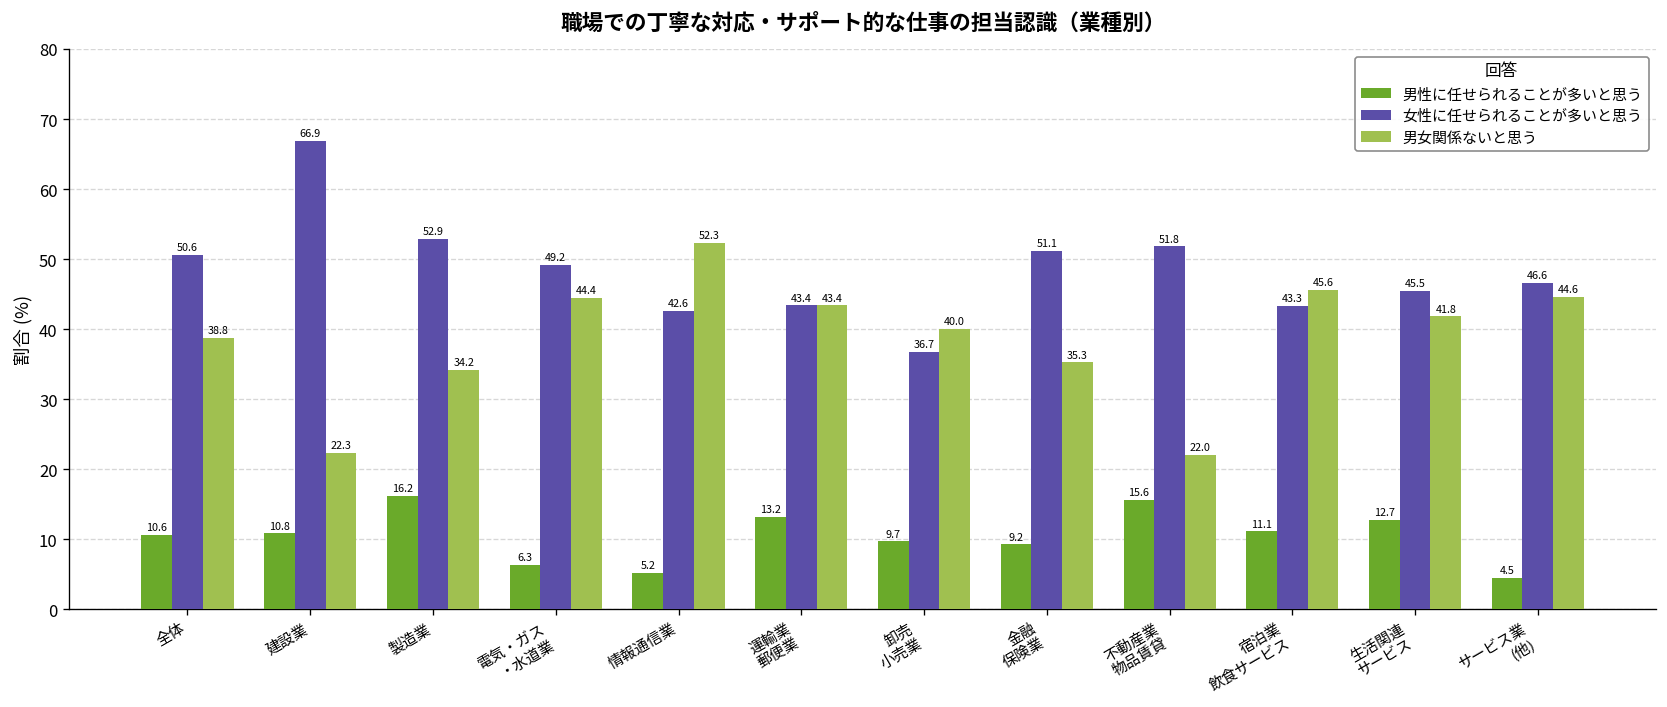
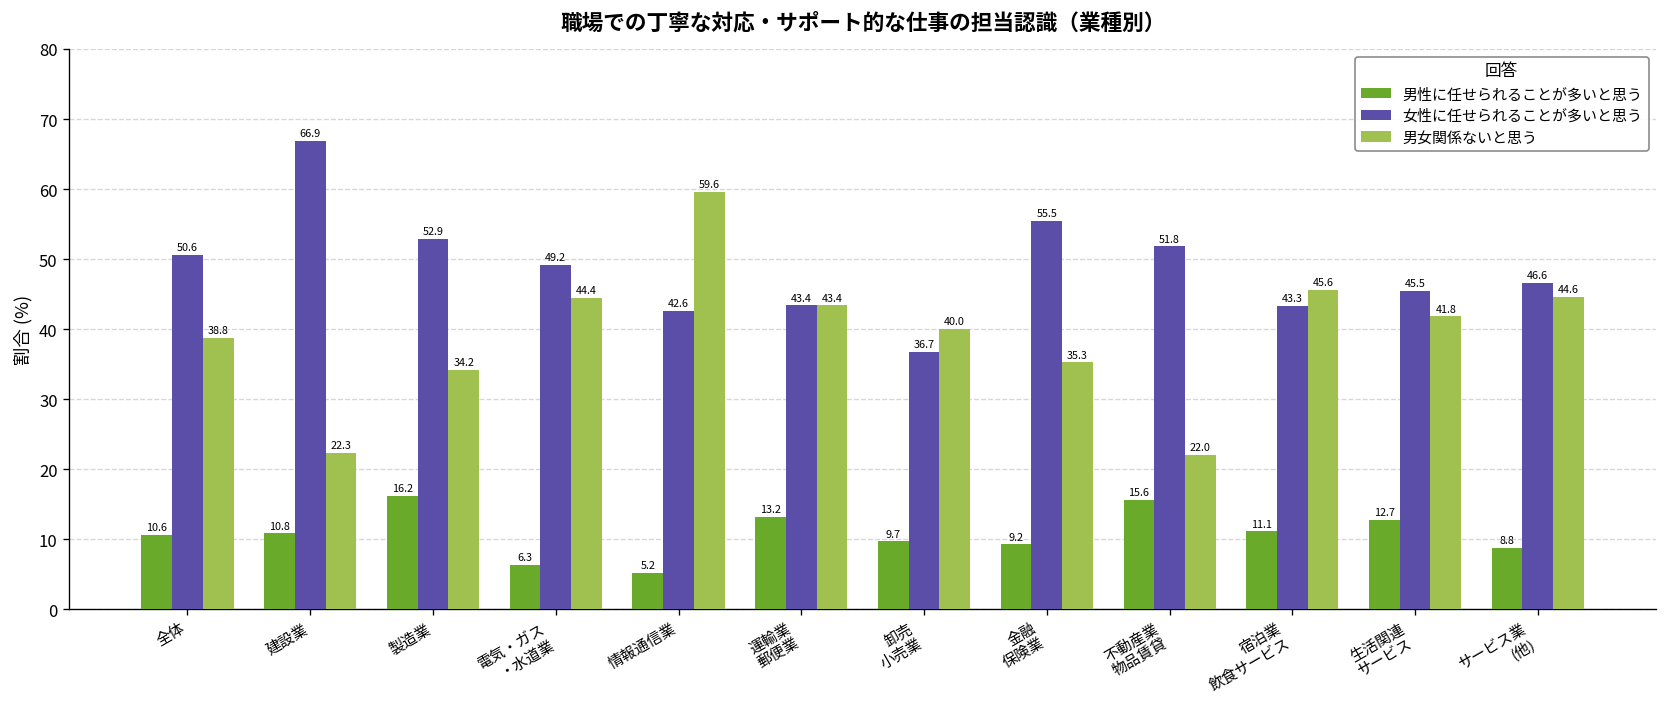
  {
    "男性に任せられることが多いと思う": {
      "全体": 10.6,
      "建設業": 10.8,
      "製造業": 16.2,
      "電気・ガス ・水道業": 6.3,
      "情報通信業": 5.2,
      "運輸業 郵便業": 13.2,
      "卸売 小売業": 9.7,
      "金融 保険業": 9.2,
      "不動産業 物品賃貸": 15.6,
      "宿泊業 飲食サービス": 11.1,
      "生活関連 サービス": 12.7,
-     "サービス業 (他)": 4.5
+     "サービス業 (他)": 8.8
    },
    "女性に任せられることが多いと思う": {
      "全体": 50.6,
      "建設業": 66.9,
      "製造業": 52.9,
      "電気・ガス ・水道業": 49.2,
      "情報通信業": 42.6,
      "運輸業 郵便業": 43.4,
      "卸売 小売業": 36.7,
-     "金融 保険業": 51.1,
+     "金融 保険業": 55.5,
      "不動産業 物品賃貸": 51.8,
      "宿泊業 飲食サービス": 43.3,
      "生活関連 サービス": 45.5,
      "サービス業 (他)": 46.6
    },
    "男女関係ないと思う": {
      "全体": 38.8,
      "建設業": 22.3,
      "製造業": 34.2,
      "電気・ガス ・水道業": 44.4,
-     "情報通信業": 52.3,
+     "情報通信業": 59.6,
      "運輸業 郵便業": 43.4,
      "卸売 小売業": 40.0,
      "金融 保険業": 35.3,
      "不動産業 物品賃貸": 22.0,
      "宿泊業 飲食サービス": 45.6,
      "生活関連 サービス": 41.8,
      "サービス業 (他)": 44.6
    }
  }
